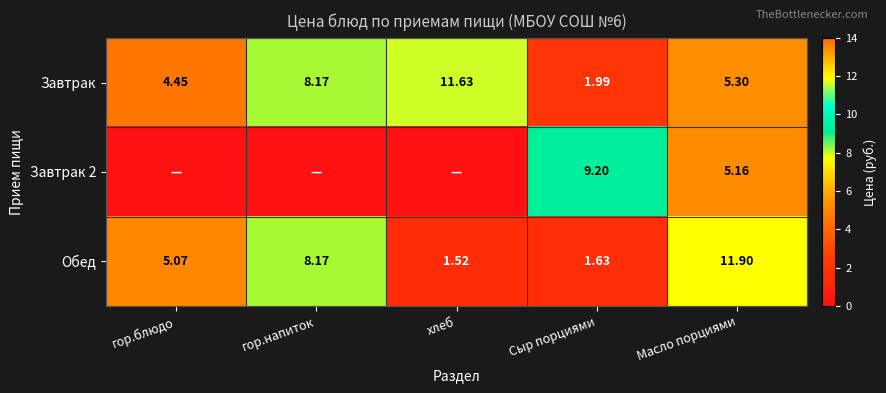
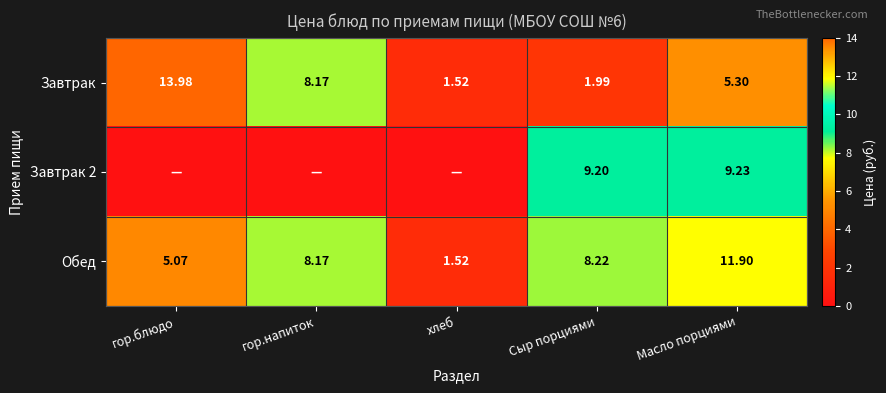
  {
    "Завтрак": {
-     "гор.блюдо": 4.45,
+     "гор.блюдо": 13.98,
      "гор.напиток": 8.17,
-     "хлеб": 11.63,
+     "хлеб": 1.52,
      "Сыр порциями": 1.99,
      "Масло порциями": 5.30
    },
    "Завтрак 2": {
      "Сыр порциями": 9.20,
-     "Масло порциями": 5.16
+     "Масло порциями": 9.23
    },
    "Обед": {
      "гор.блюдо": 5.07,
      "гор.напиток": 8.17,
      "хлеб": 1.52,
-     "Сыр порциями": 1.63,
+     "Сыр порциями": 8.22,
      "Масло порциями": 11.90
    }
  }
